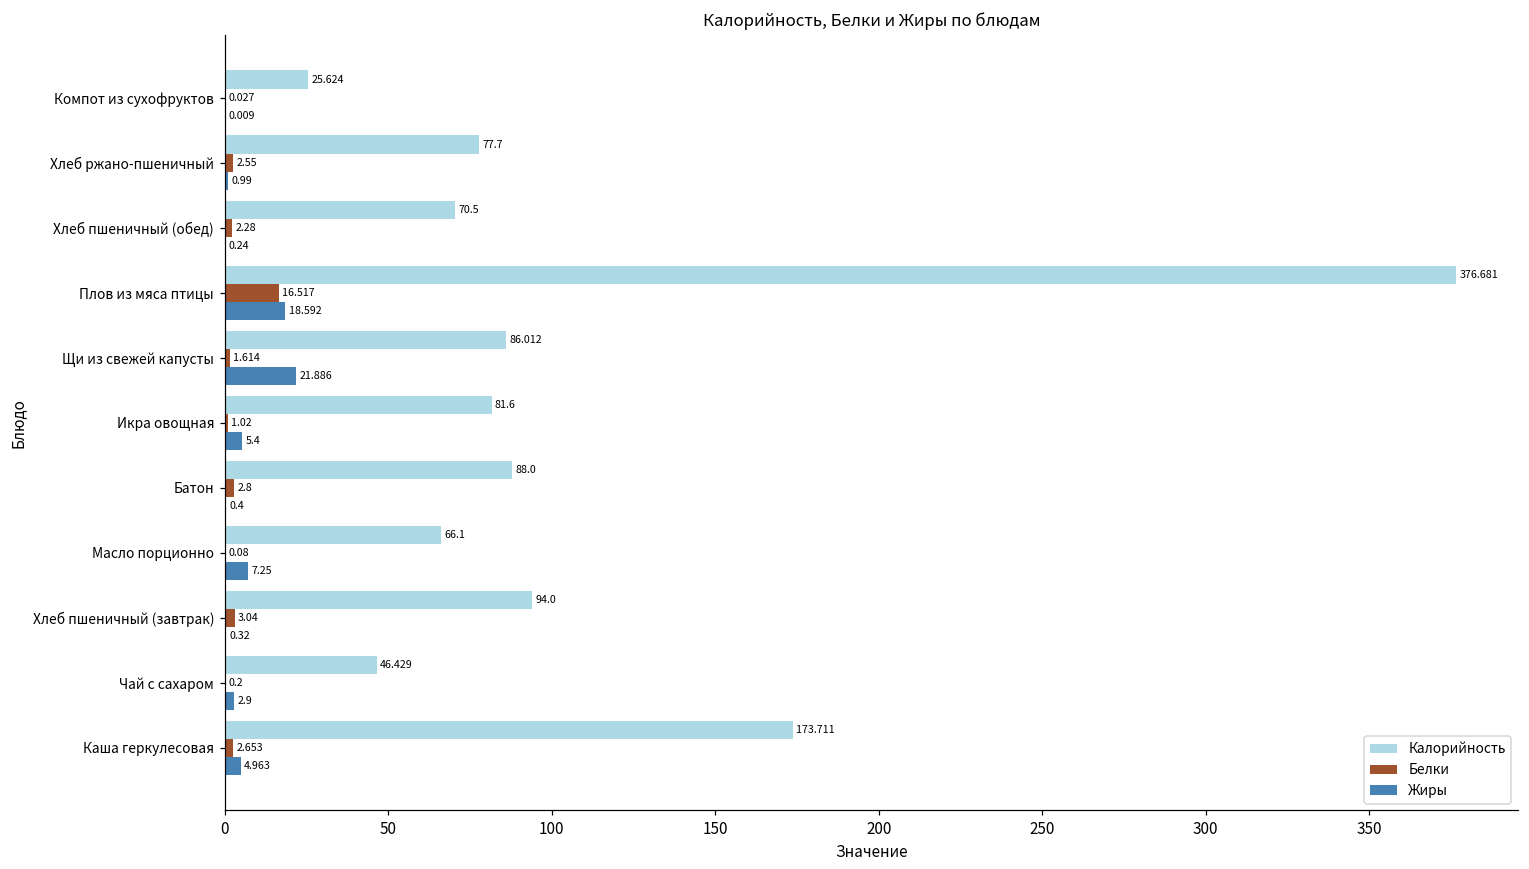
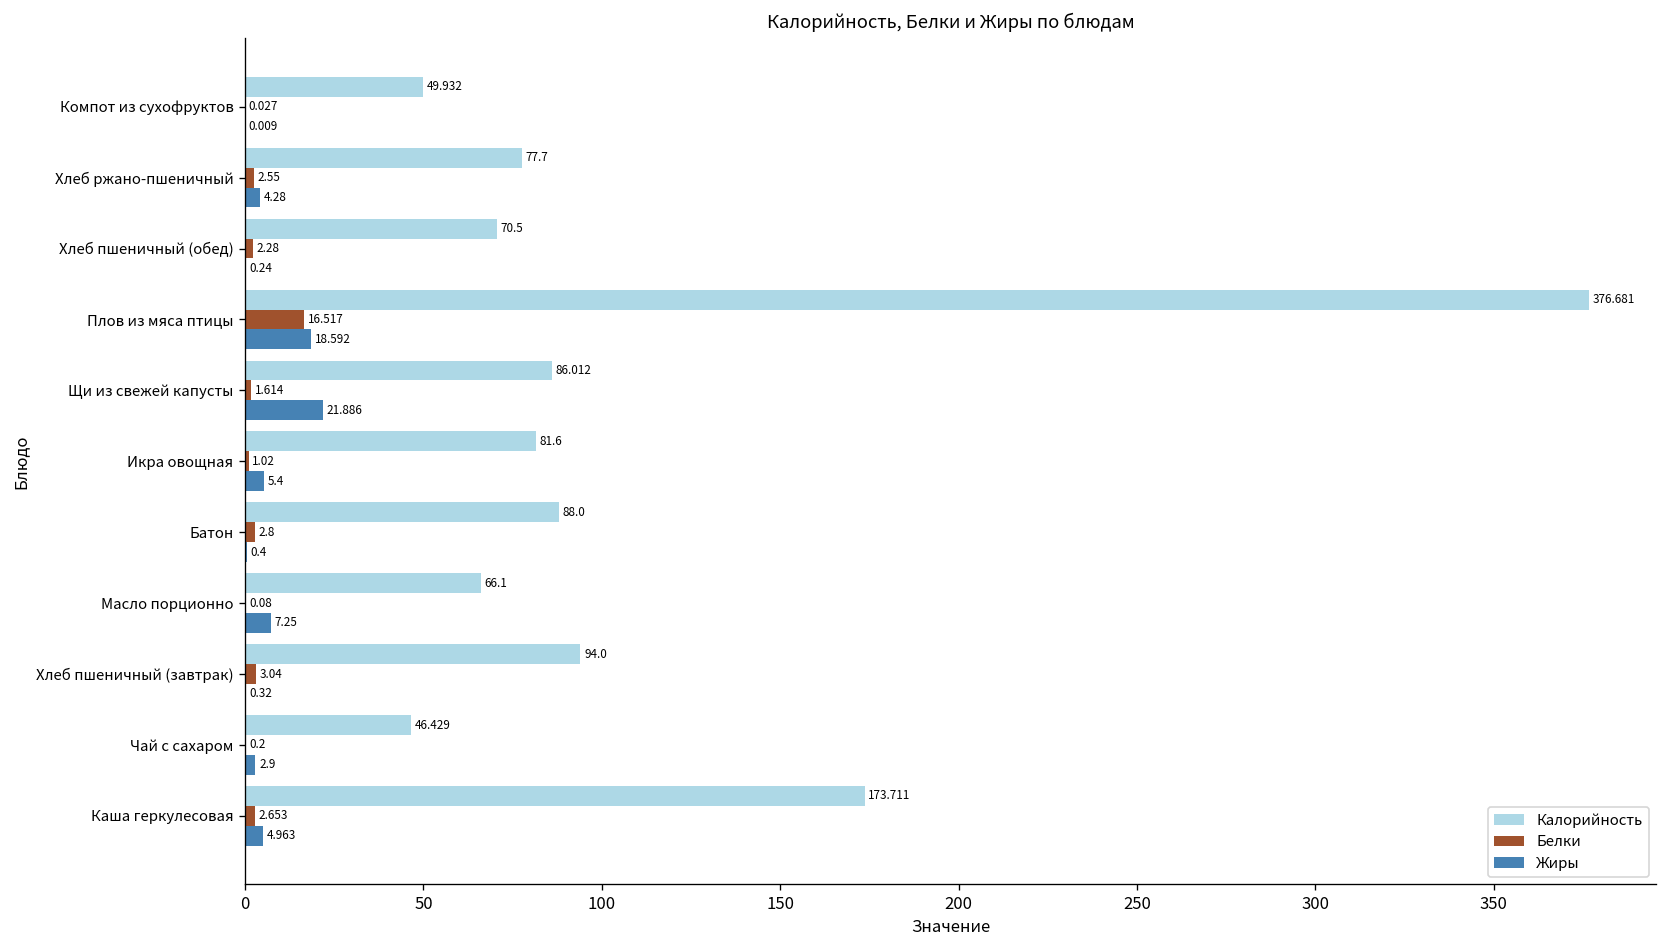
  {
    "Калорийность": {
-     "Компот из сухофруктов": 25.624,
+     "Компот из сухофруктов": 49.932,
      "Хлеб ржано-пшеничный": 77.7,
      "Хлеб пшеничный (обед)": 70.5,
      "Плов из мяса птицы": 376.681,
      "Щи из свежей капусты": 86.012,
      "Икра овощная": 81.6,
      "Батон": 88.0,
      "Масло порционно": 66.1,
      "Хлеб пшеничный (завтрак)": 94.0,
      "Чай с сахаром": 46.429,
      "Каша геркулесовая": 173.711
    },
    "Белки": {
      "Компот из сухофруктов": 0.027,
      "Хлеб ржано-пшеничный": 2.55,
      "Хлеб пшеничный (обед)": 2.28,
      "Плов из мяса птицы": 16.517,
      "Щи из свежей капусты": 1.614,
      "Икра овощная": 1.02,
      "Батон": 2.8,
      "Масло порционно": 0.08,
      "Хлеб пшеничный (завтрак)": 3.04,
      "Чай с сахаром": 0.2,
      "Каша геркулесовая": 2.653
    },
    "Жиры": {
      "Компот из сухофруктов": 0.009,
-     "Хлеб ржано-пшеничный": 0.99,
+     "Хлеб ржано-пшеничный": 4.28,
      "Хлеб пшеничный (обед)": 0.24,
      "Плов из мяса птицы": 18.592,
      "Щи из свежей капусты": 21.886,
      "Икра овощная": 5.4,
      "Батон": 0.4,
      "Масло порционно": 7.25,
      "Хлеб пшеничный (завтрак)": 0.32,
      "Чай с сахаром": 2.9,
      "Каша геркулесовая": 4.963
    }
  }
